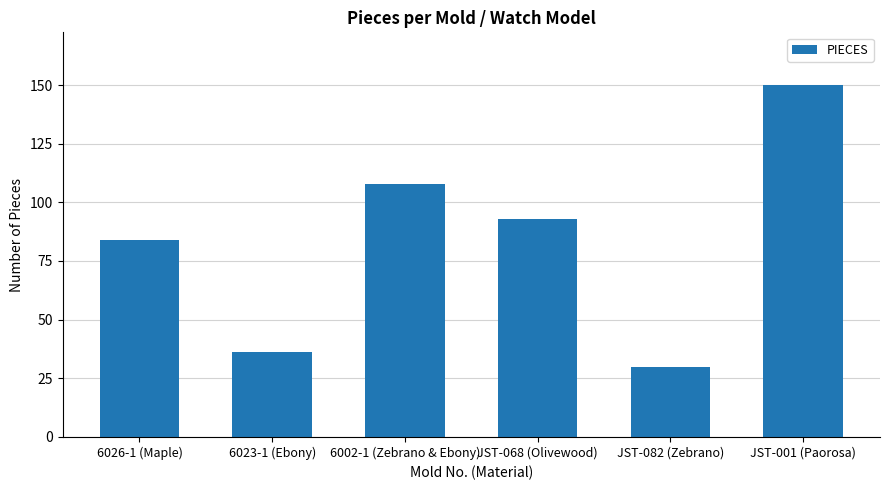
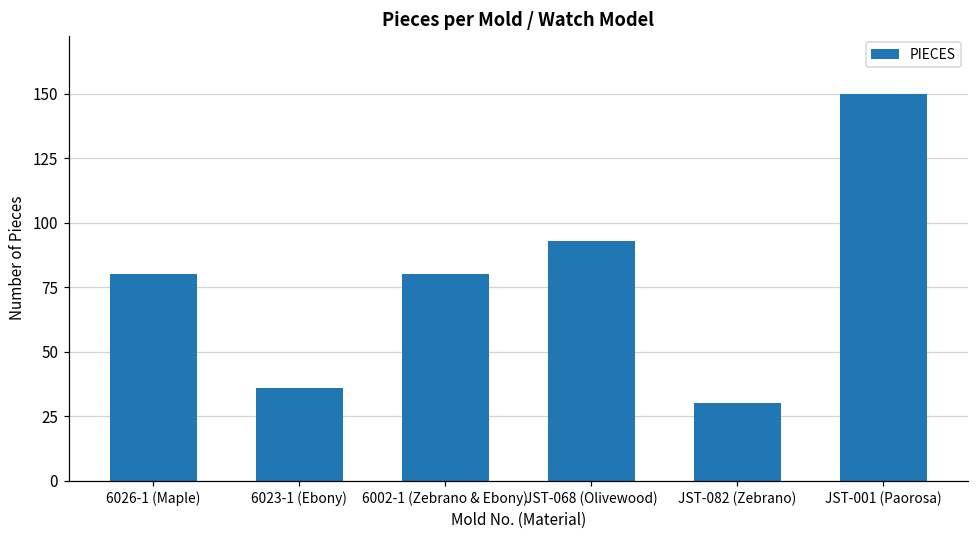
  {
-   "6026-1 (Maple)": 84,
+   "6026-1 (Maple)": 80,
    "6023-1 (Ebony)": 36,
-   "6002-1 (Zebrano & Ebony)": 108,
+   "6002-1 (Zebrano & Ebony)": 80,
    "JST-068 (Olivewood)": 93,
    "JST-082 (Zebrano)": 30,
    "JST-001 (Paorosa)": 150
  }
